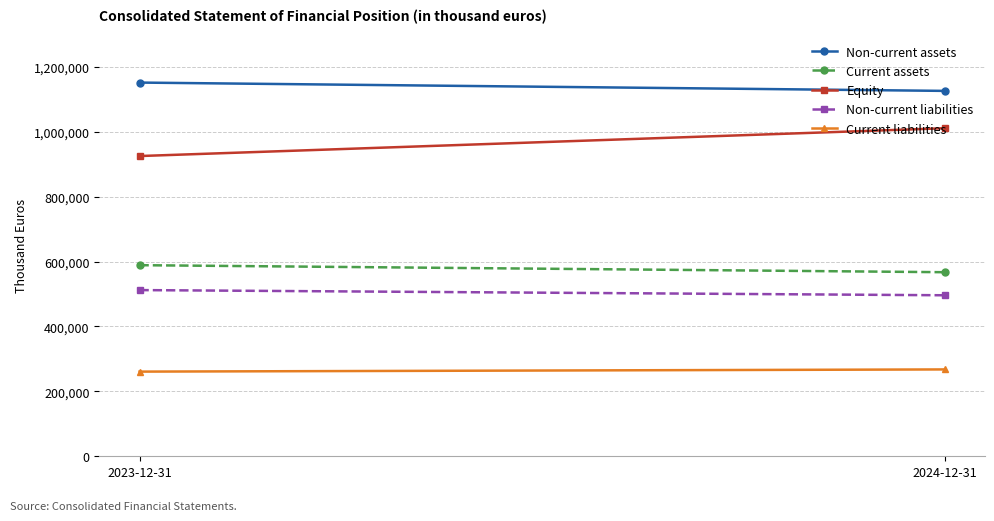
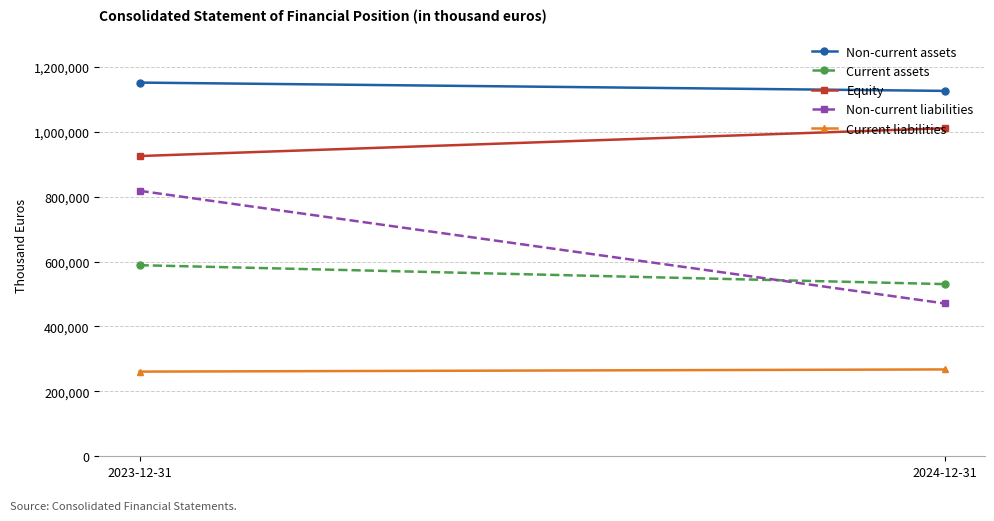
  {
    "Non-current assets": {
      "2023-12-31": "1,150,000",
      "2024-12-31": "1,130,000"
    },
    "Current assets": {
      "2023-12-31": "590,000",
-     "2024-12-31": "570,000"
+     "2024-12-31": "530,000"
    },
    "Equity": {
      "2023-12-31": "920,000",
      "2024-12-31": "1,010,000"
    },
    "Non-current liabilities": {
-     "2023-12-31": "510,000",
-     "2024-12-31": "500,000"
+     "2023-12-31": "820,000",
+     "2024-12-31": "470,000"
    },
    "Current liabilities": {
      "2023-12-31": "260,000",
      "2024-12-31": "270,000"
    }
  }
